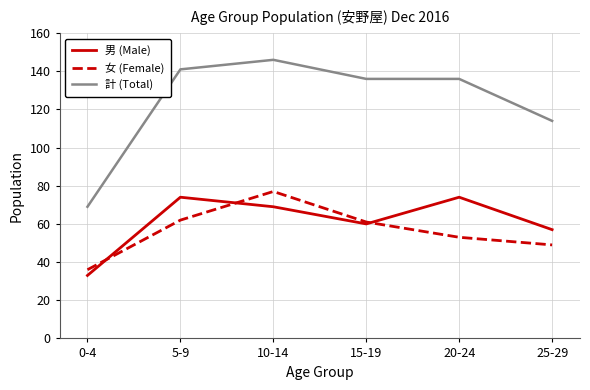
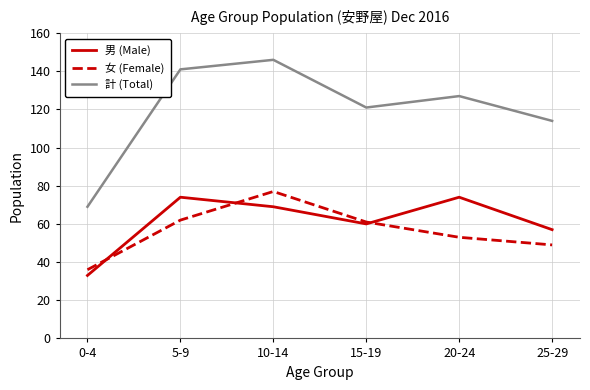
  {
    "計 (Total)": {
      "0-4": 69,
      "5-9": 141,
      "10-14": 146,
-     "15-19": 136,
-     "20-24": 136,
+     "15-19": 121,
+     "20-24": 127,
      "25-29": 114
    }
  }
